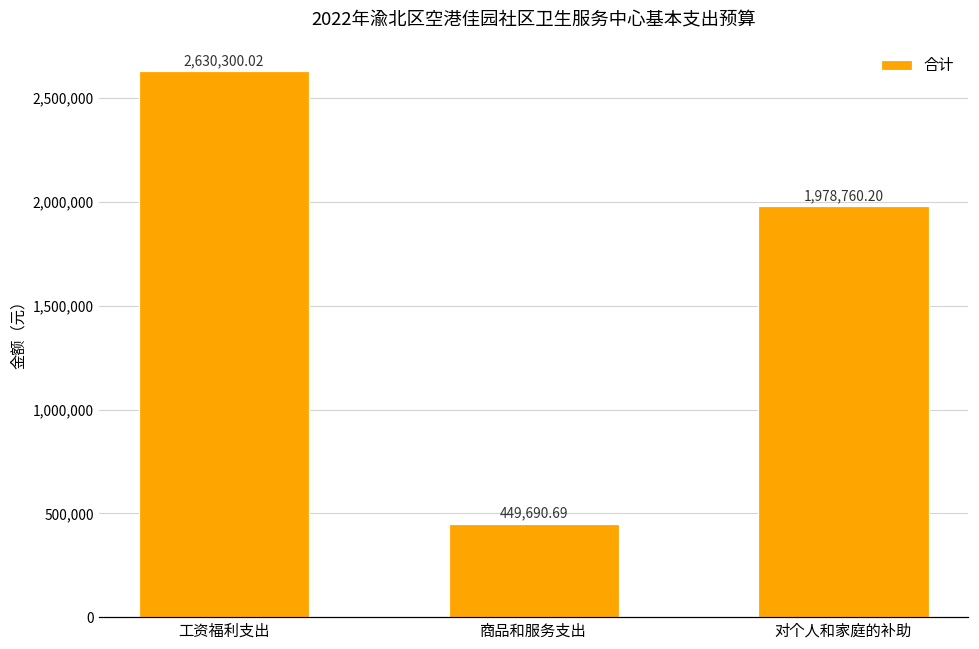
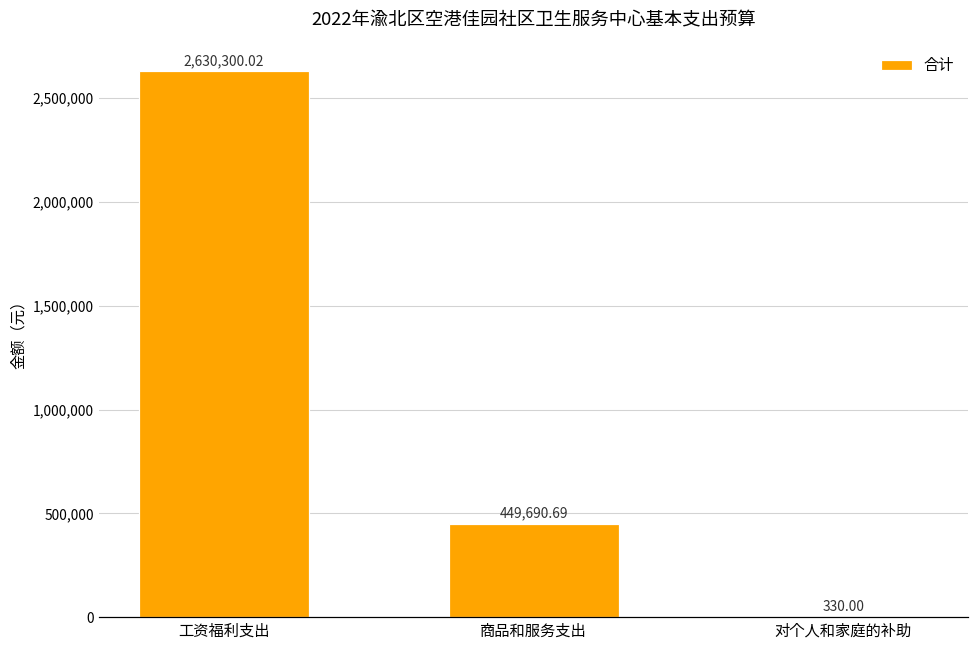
  {
    "工资福利支出": "2,630,300.02",
    "商品和服务支出": "449,690.69",
-   "对个人和家庭的补助": "1,978,760.20"
+   "对个人和家庭的补助": "330.00"
  }
